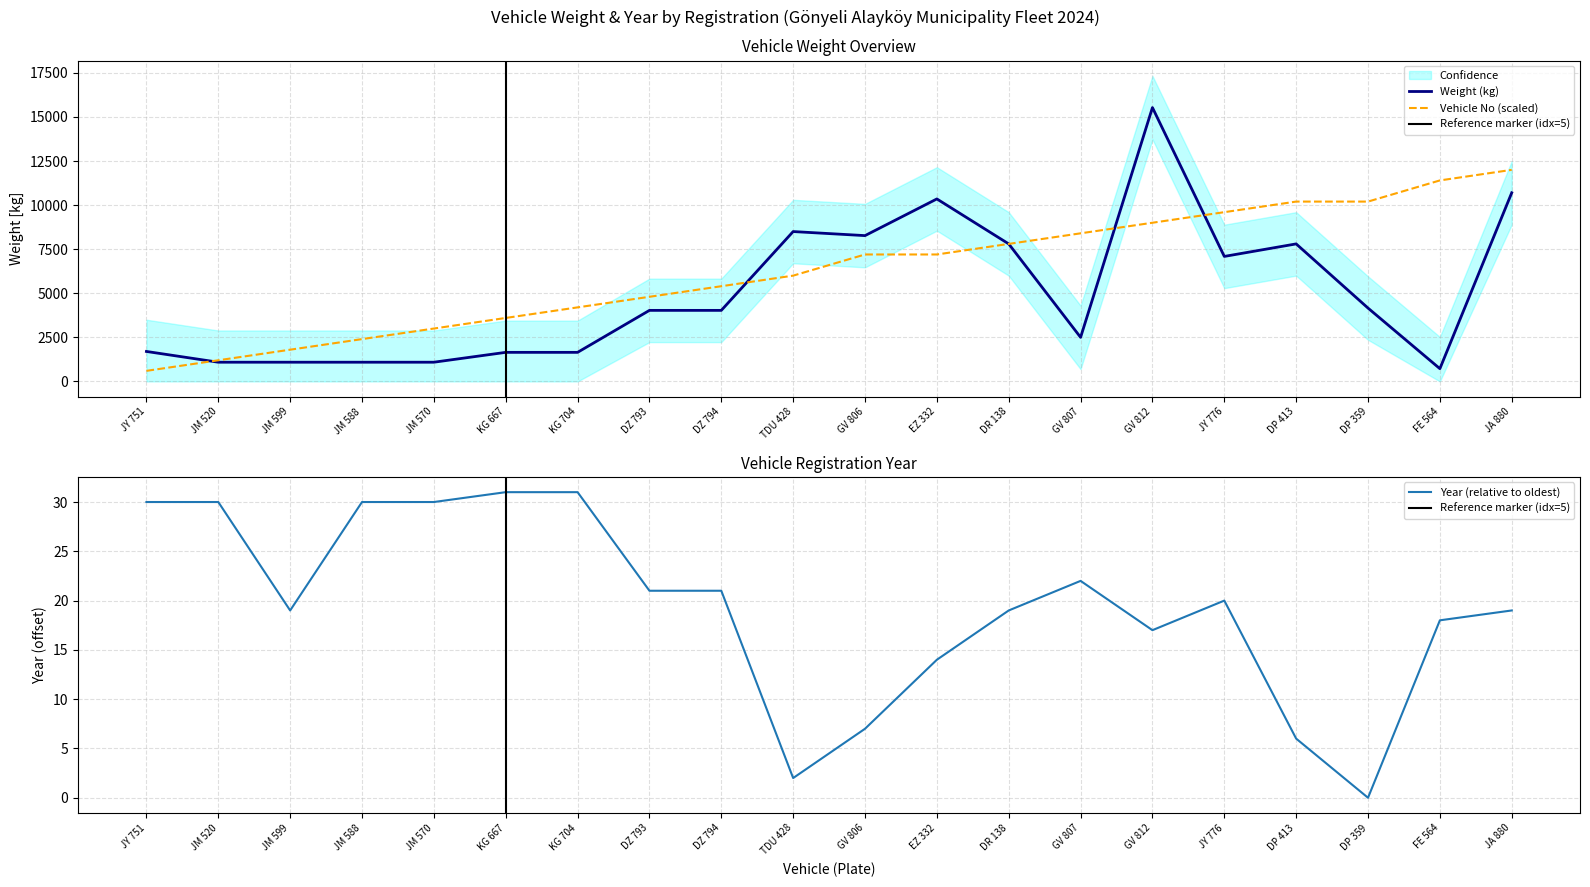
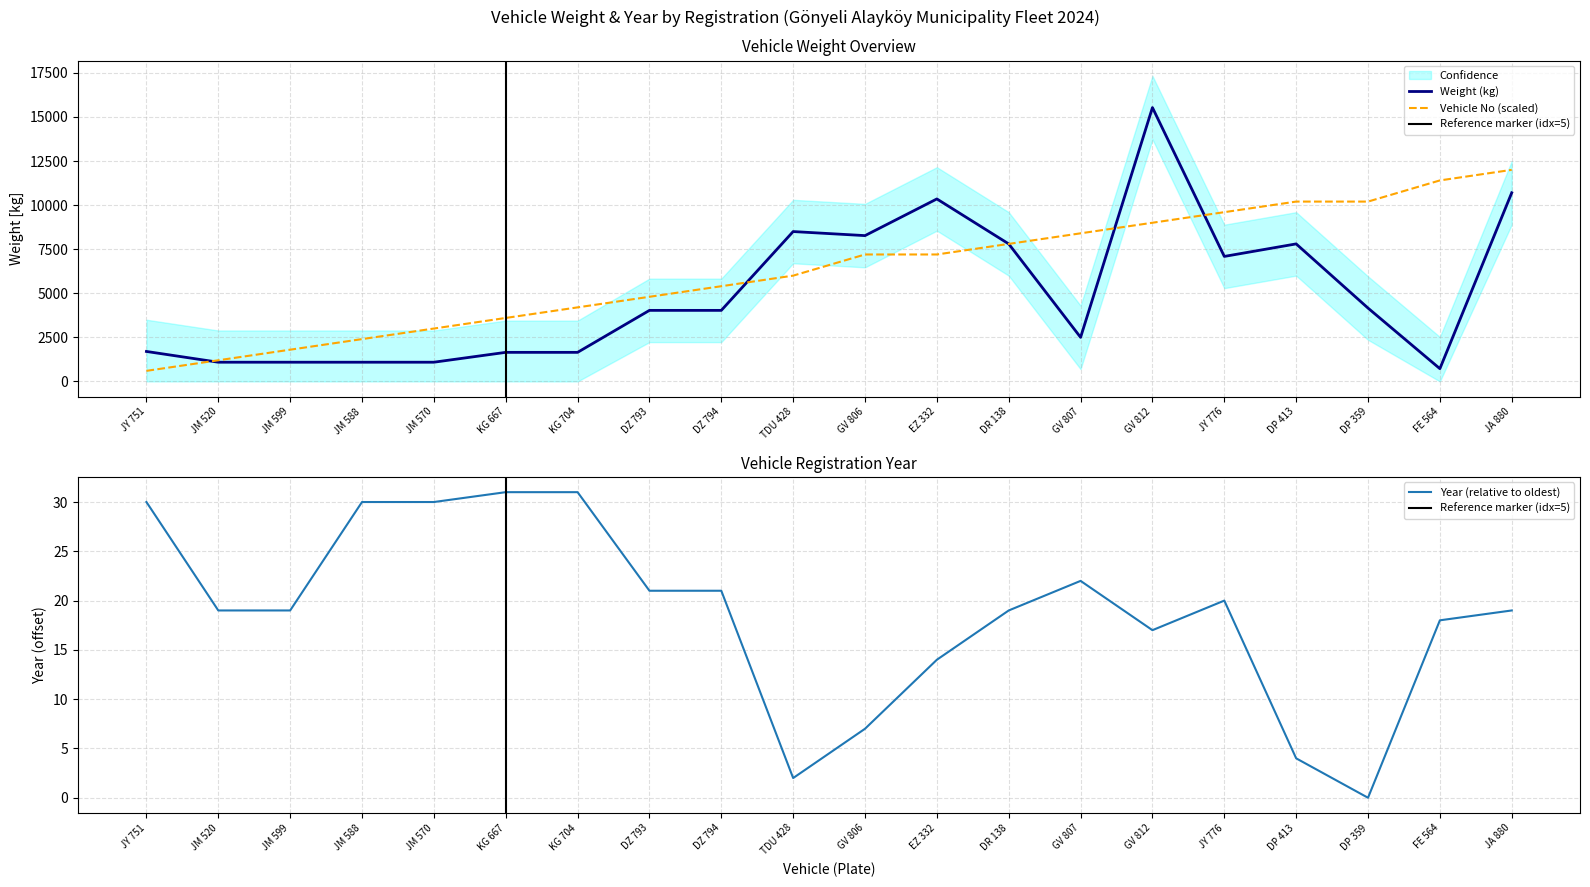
  {
    "Vehicle Weight Overview": {
      "Weight (kg)": {
        "JY 751": 1700,
        "JM 599": 1100,
        "JM 588": 1100,
        "JM 570": 1100,
        "KG 667": 1600,
        "KG 704": 1600,
        "DZ 793": 4000,
        "DZ 794": 4000,
        "TDU 428": 8500,
        "GV 806": 8300,
        "EZ 332": 10400,
        "GV 807": 2500,
        "GV 812": 15500,
        "JY 776": 7100,
        "DP 413": 7800,
        "DP 359": 4200,
        "FE 564": 700,
        "JA 880": 10700
      },
      "Confidence": {
        "JY 751": 3500,
        "JM 520": 2900,
        "JM 599": 2900,
        "JM 588": 2900,
        "KG 667": 3400,
        "KG 704": 3400,
        "FE 564": 2500
      },
      "Vehicle No (scaled)": {
        "JY 751": 600,
        "JM 599": 1800,
        "JM 588": 2400,
        "KG 667": 3600,
        "KG 704": 4200,
        "DZ 793": 4800,
        "DZ 794": 5400,
        "TDU 428": 6000,
        "GV 806": 7200,
        "EZ 332": 7200,
        "GV 807": 8400,
        "GV 812": 9000,
        "JY 776": 9600,
        "DP 413": 10200,
        "DP 359": 10200,
        "FE 564": 11400,
        "JA 880": 12000
      }
    },
    "Vehicle Registration Year": {
      "JY 751": 30,
-     "JM 520": 30,
+     "JM 520": 19,
      "JM 599": 19,
      "JM 588": 30,
      "JM 570": 30,
      "KG 667": 31,
      "KG 704": 31,
      "DZ 793": 21,
      "DZ 794": 21,
      "TDU 428": 2,
      "GV 806": 7,
      "EZ 332": 14,
      "DR 138": 19,
      "GV 807": 22,
      "GV 812": 17,
      "JY 776": 20,
-     "DP 413": 6,
+     "DP 413": 4,
      "DP 359": 0,
      "FE 564": 18,
      "JA 880": 19
    }
  }
